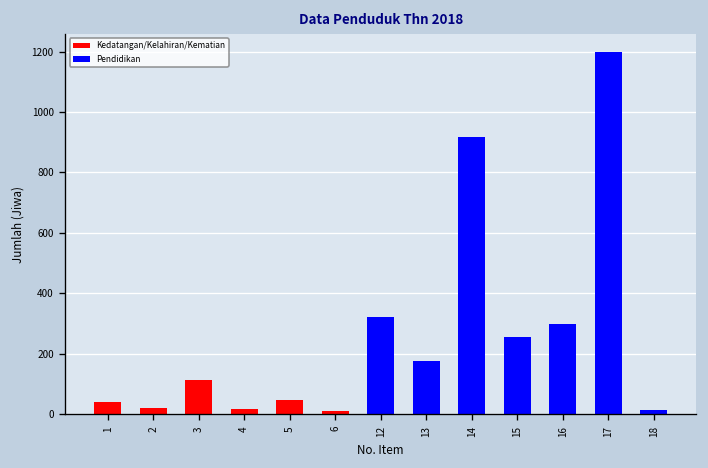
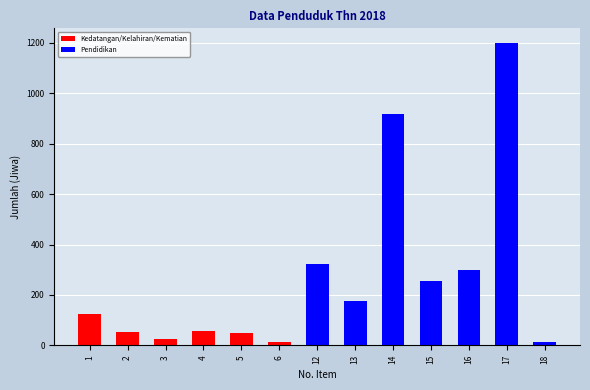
  {
    "Kedatangan/Kelahiran/Kematian": {
-     "1": 40,
-     "2": 20,
-     "3": 110,
-     "4": 20,
+     "1": 120,
+     "2": 50,
+     "3": 30,
+     "4": 60,
      "5": 50,
      "6": 10
    },
    "Pendidikan": {
      "12": 320,
      "13": 180,
      "14": 920,
      "15": 260,
      "16": 300,
      "17": 1200,
      "18": 10
    }
  }
